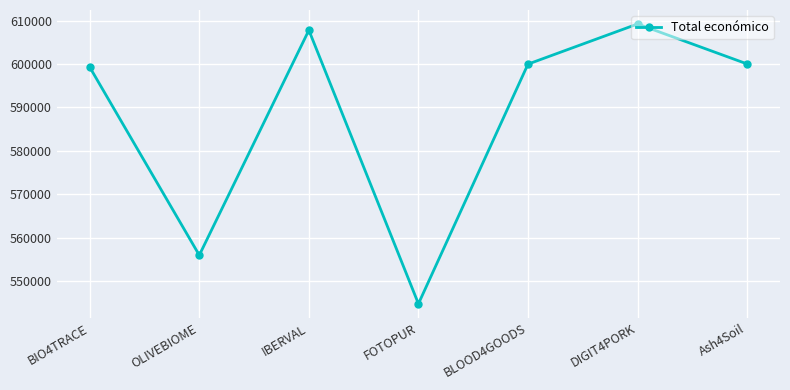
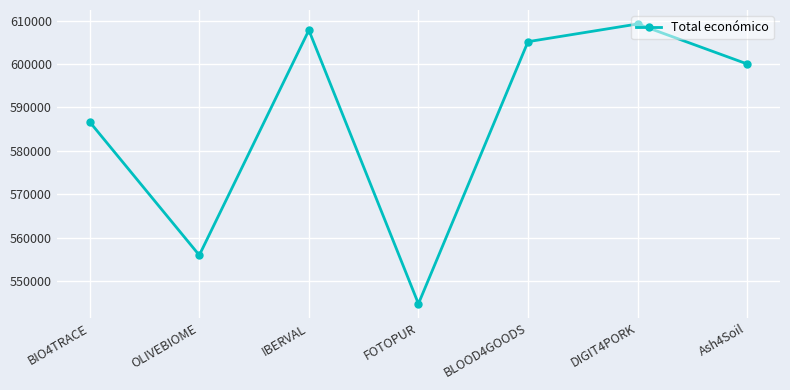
  {
-   "BIO4TRACE": 599000,
+   "BIO4TRACE": 587000,
    "OLIVEBIOME": 556000,
    "IBERVAL": 608000,
    "FOTOPUR": 545000,
-   "BLOOD4GOODS": 600000,
+   "BLOOD4GOODS": 605000,
    "Ash4Soil": 600000
  }
